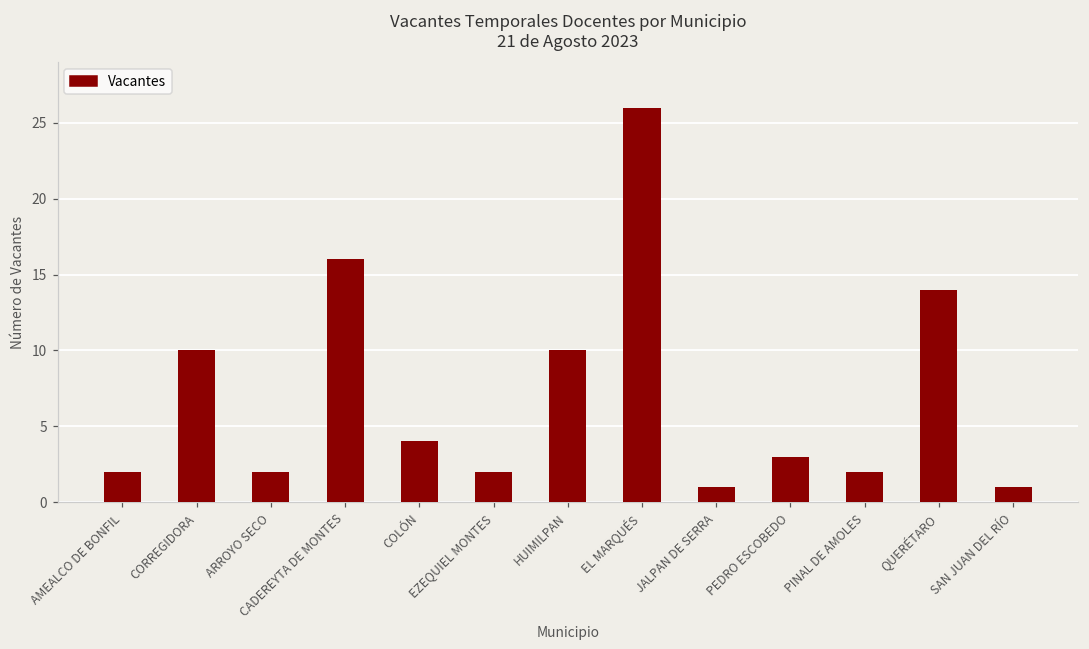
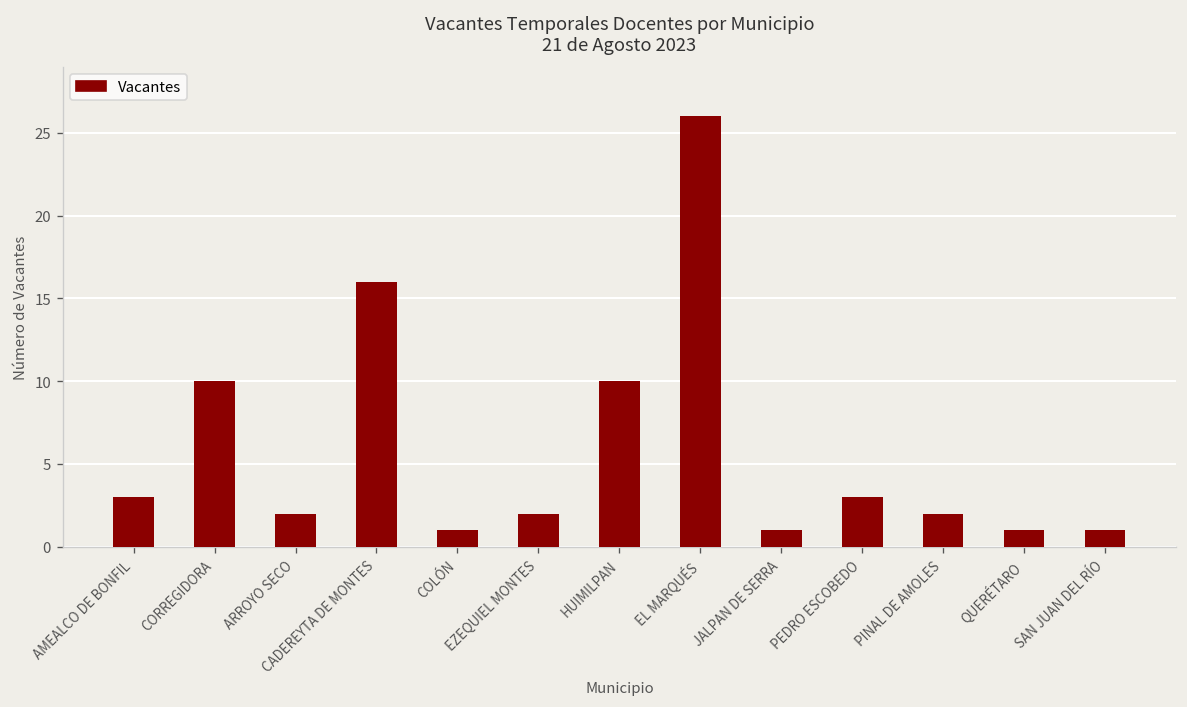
  {
-   "AMEALCO DE BONFIL": 2,
+   "AMEALCO DE BONFIL": 3,
    "CORREGIDORA": 10,
    "ARROYO SECO": 2,
    "CADEREYTA DE MONTES": 16,
-   "COLÓN": 4,
+   "COLÓN": 1,
    "EZEQUIEL MONTES": 2,
    "HUIMILPAN": 10,
    "EL MARQUÉS": 26,
    "JALPAN DE SERRA": 1,
    "PEDRO ESCOBEDO": 3,
    "PINAL DE AMOLES": 2,
-   "QUERÉTARO": 14,
+   "QUERÉTARO": 1,
    "SAN JUAN DEL RÍO": 1
  }
